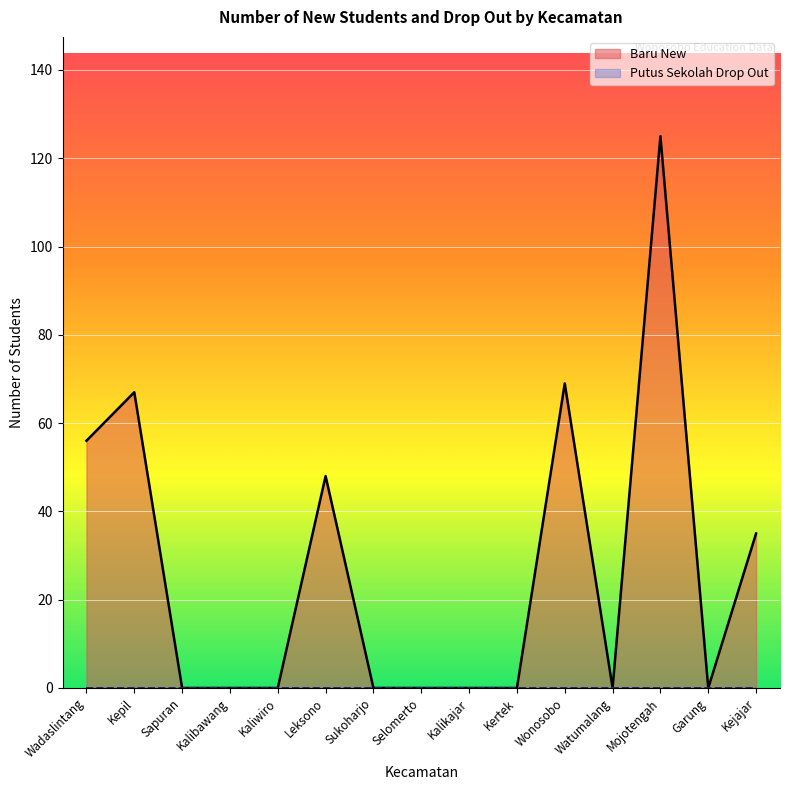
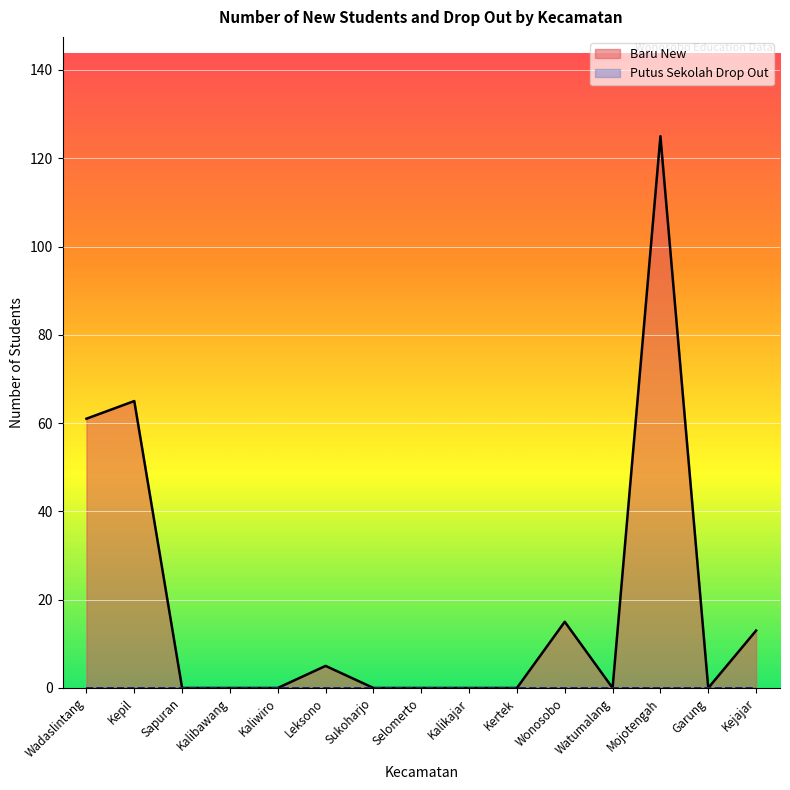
  {
    "Baru New": {
-     "Wadaslintang": 56,
-     "Kepil": 67,
-     "Leksono": 48,
-     "Wonosobo": 69,
+     "Wadaslintang": 61,
+     "Kepil": 65,
+     "Leksono": 5,
+     "Wonosobo": 15,
      "Mojotengah": 125,
-     "Kejajar": 35
+     "Kejajar": 13
    },
    "Putus Sekolah Drop Out": {
      "Wadaslintang": 0,
      "Kepil": 0,
      "Leksono": 0,
      "Wonosobo": 0,
      "Mojotengah": 0,
      "Kejajar": 0
    }
  }
